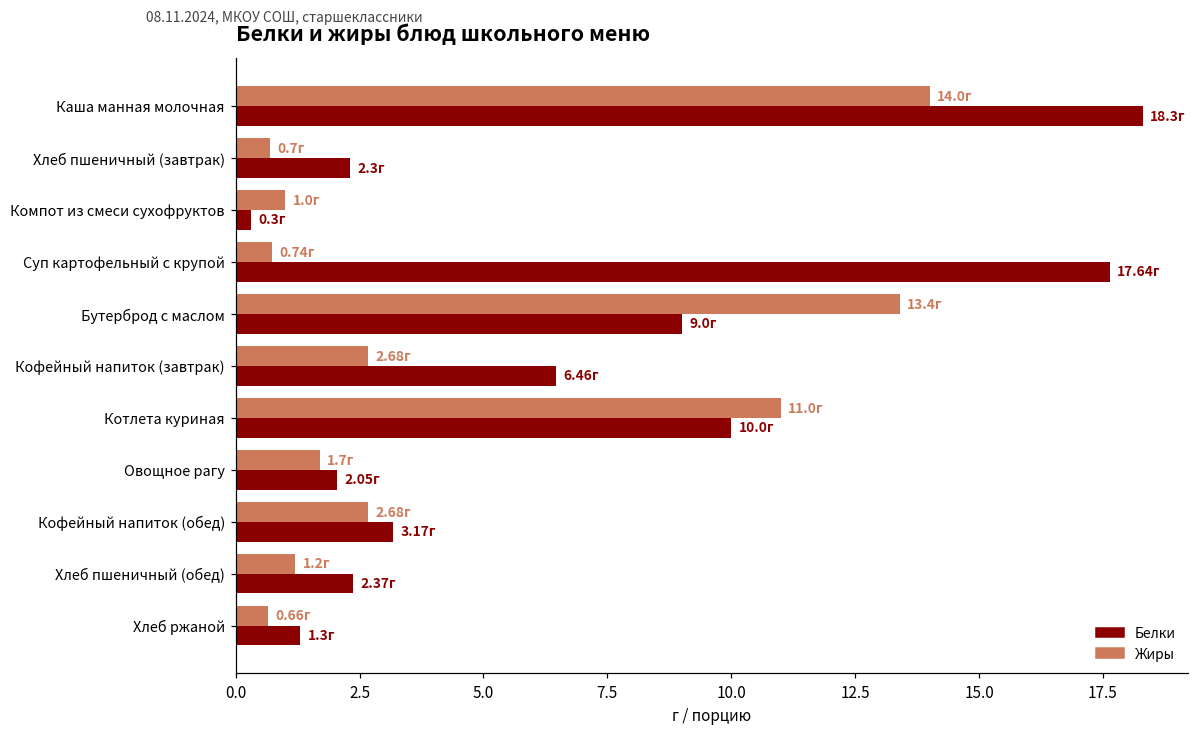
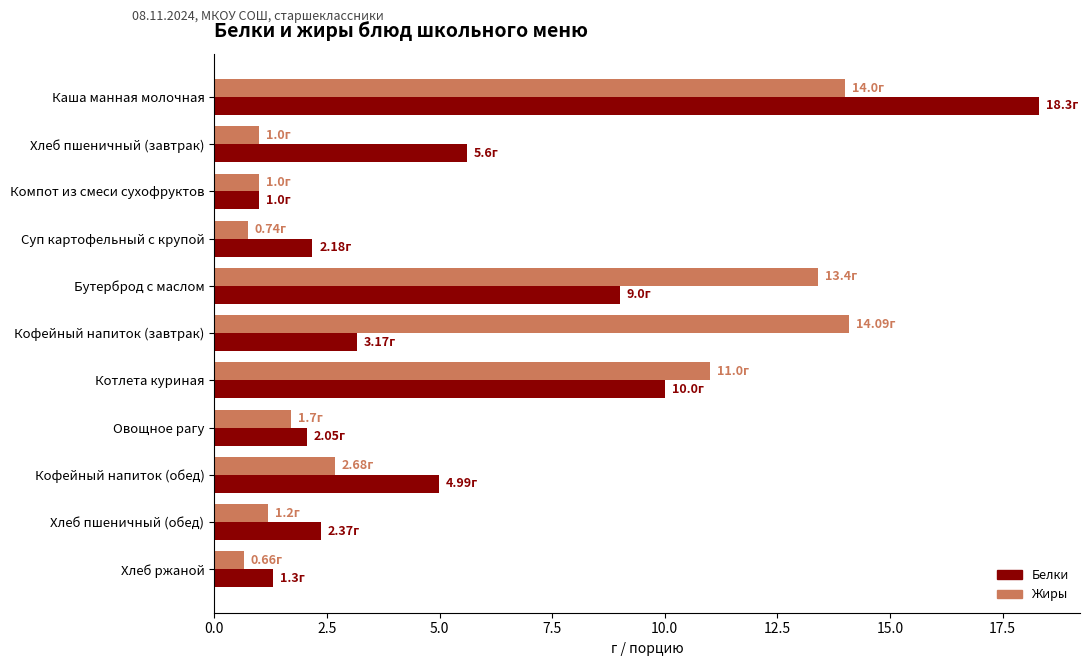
  {
    "Белки": {
      "Каша манная молочная": "18.3г",
-     "Хлеб пшеничный (завтрак)": "2.3г",
-     "Компот из смеси сухофруктов": "0.3г",
-     "Суп картофельный с крупой": "17.64г",
+     "Хлеб пшеничный (завтрак)": "5.6г",
+     "Компот из смеси сухофруктов": "1.0г",
+     "Суп картофельный с крупой": "2.18г",
      "Бутерброд с маслом": "9.0г",
-     "Кофейный напиток (завтрак)": "6.46г",
+     "Кофейный напиток (завтрак)": "3.17г",
      "Котлета куриная": "10.0г",
      "Овощное рагу": "2.05г",
-     "Кофейный напиток (обед)": "3.17г",
+     "Кофейный напиток (обед)": "4.99г",
      "Хлеб пшеничный (обед)": "2.37г",
      "Хлеб ржаной": "1.3г"
    },
    "Жиры": {
      "Каша манная молочная": "14.0г",
-     "Хлеб пшеничный (завтрак)": "0.7г",
+     "Хлеб пшеничный (завтрак)": "1.0г",
      "Компот из смеси сухофруктов": "1.0г",
      "Суп картофельный с крупой": "0.74г",
      "Бутерброд с маслом": "13.4г",
-     "Кофейный напиток (завтрак)": "2.68г",
+     "Кофейный напиток (завтрак)": "14.09г",
      "Котлета куриная": "11.0г",
      "Овощное рагу": "1.7г",
      "Кофейный напиток (обед)": "2.68г",
      "Хлеб пшеничный (обед)": "1.2г",
      "Хлеб ржаной": "0.66г"
    }
  }
